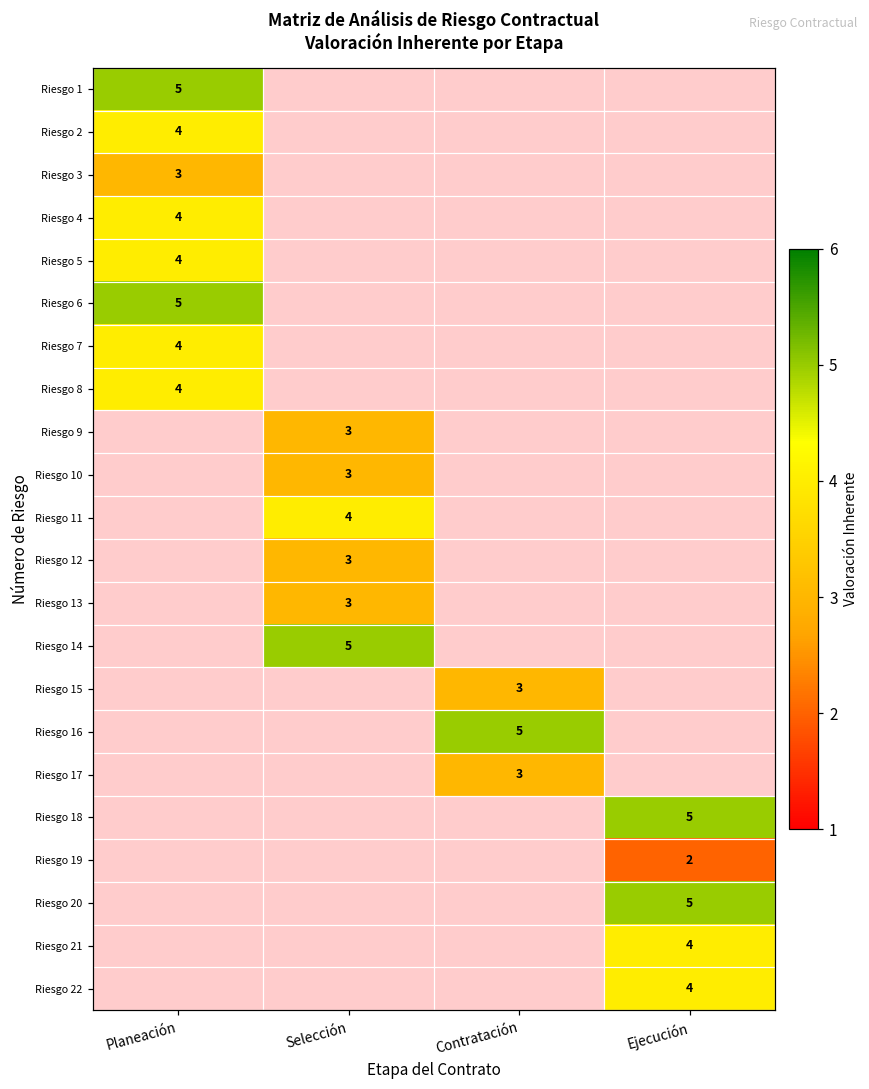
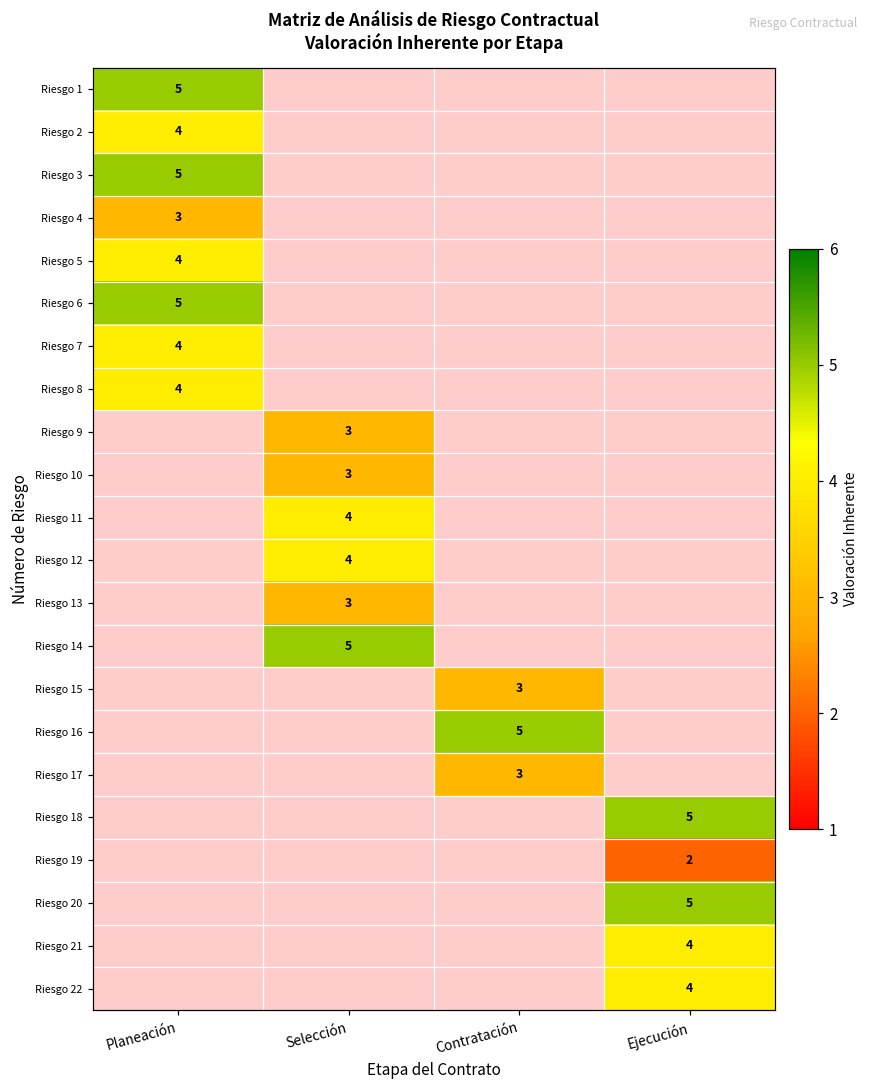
  {
    "Riesgo 1": {
      "Planeación": 5
    },
    "Riesgo 2": {
      "Planeación": 4
    },
    "Riesgo 3": {
-     "Planeación": 3
+     "Planeación": 5
    },
    "Riesgo 4": {
-     "Planeación": 4
+     "Planeación": 3
    },
    "Riesgo 5": {
      "Planeación": 4
    },
    "Riesgo 6": {
      "Planeación": 5
    },
    "Riesgo 7": {
      "Planeación": 4
    },
    "Riesgo 8": {
      "Planeación": 4
    },
    "Riesgo 9": {
      "Selección": 3
    },
    "Riesgo 10": {
      "Selección": 3
    },
    "Riesgo 11": {
      "Selección": 4
    },
    "Riesgo 12": {
-     "Selección": 3
+     "Selección": 4
    },
    "Riesgo 13": {
      "Selección": 3
    },
    "Riesgo 14": {
      "Selección": 5
    },
    "Riesgo 15": {
      "Contratación": 3
    },
    "Riesgo 16": {
      "Contratación": 5
    },
    "Riesgo 17": {
      "Contratación": 3
    },
    "Riesgo 18": {
      "Ejecución": 5
    },
    "Riesgo 19": {
      "Ejecución": 2
    },
    "Riesgo 20": {
      "Ejecución": 5
    },
    "Riesgo 21": {
      "Ejecución": 4
    },
    "Riesgo 22": {
      "Ejecución": 4
    }
  }
